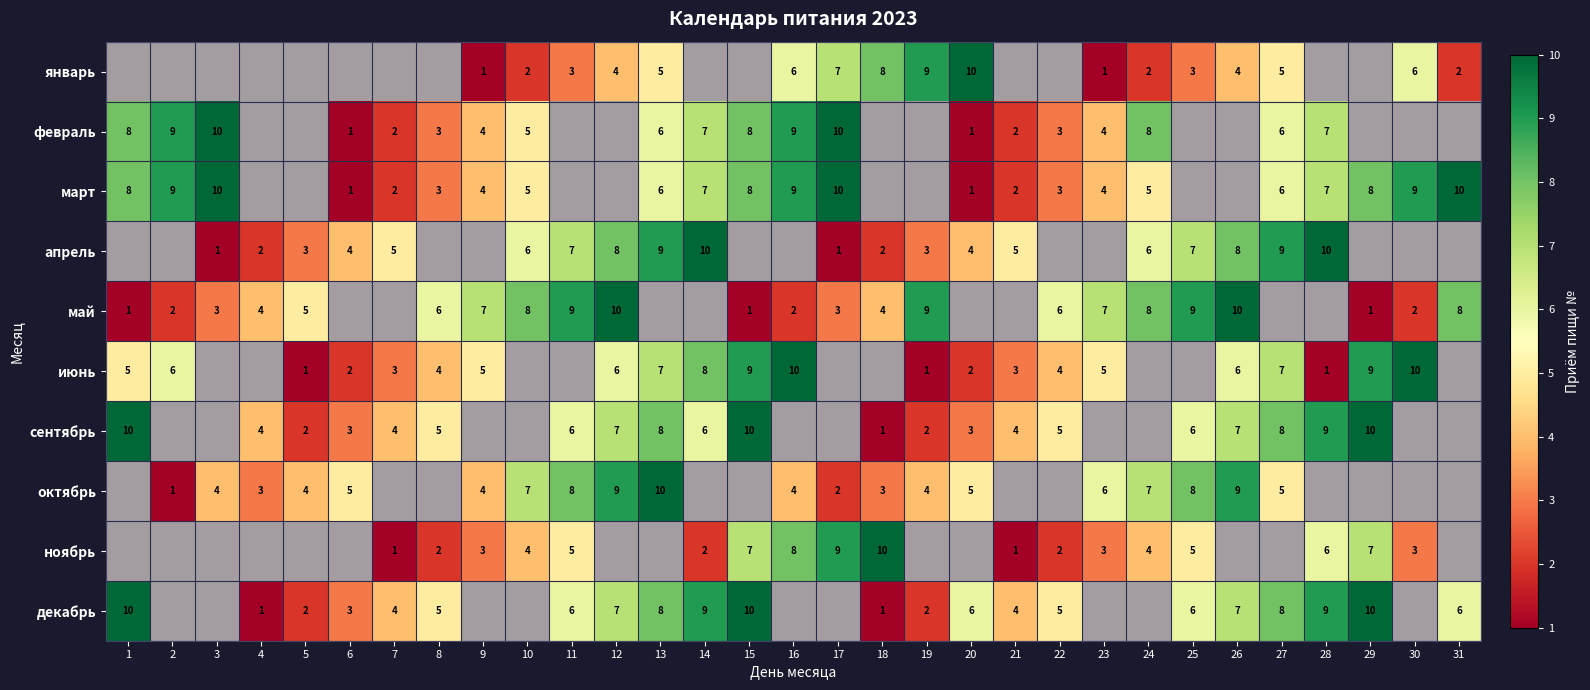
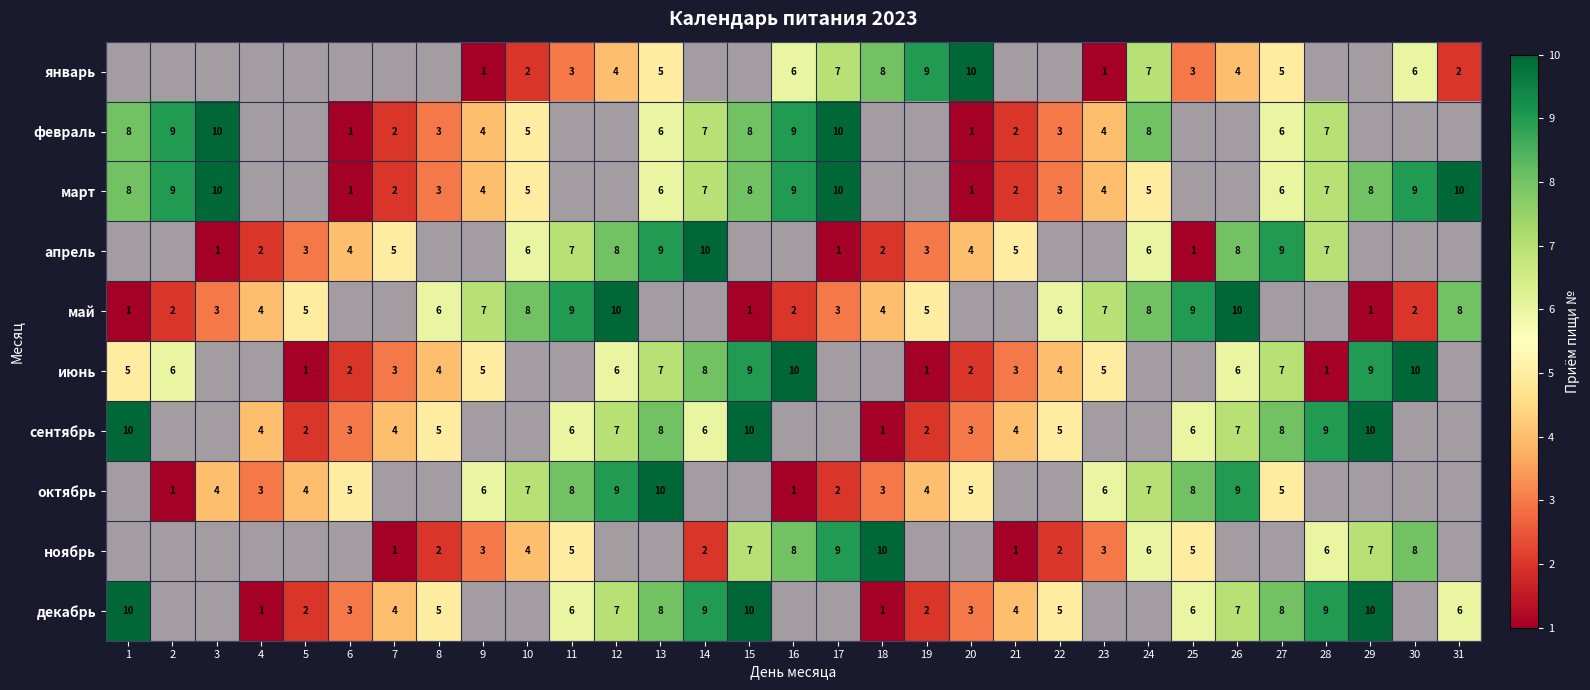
  {
    "январь": {
      "9": 1,
      "10": 2,
      "11": 3,
      "12": 4,
      "13": 5,
      "16": 6,
      "17": 7,
      "18": 8,
      "19": 9,
      "20": 10,
      "23": 1,
-     "24": 2,
+     "24": 7,
      "25": 3,
      "26": 4,
      "27": 5,
      "30": 6,
      "31": 2
    },
    "апрель": {
      "3": 1,
      "4": 2,
      "5": 3,
      "6": 4,
      "7": 5,
      "10": 6,
      "11": 7,
      "12": 8,
      "13": 9,
      "14": 10,
      "17": 1,
      "18": 2,
      "19": 3,
      "20": 4,
      "21": 5,
      "24": 6,
-     "25": 7,
+     "25": 1,
      "26": 8,
      "27": 9,
-     "28": 10
+     "28": 7
    },
    "май": {
      "1": 1,
      "2": 2,
      "3": 3,
      "4": 4,
      "5": 5,
      "8": 6,
      "9": 7,
      "10": 8,
      "11": 9,
      "12": 10,
      "15": 1,
      "16": 2,
      "17": 3,
      "18": 4,
-     "19": 9,
+     "19": 5,
      "22": 6,
      "23": 7,
      "24": 8,
      "25": 9,
      "26": 10,
      "29": 1,
      "30": 2,
      "31": 8
    },
    "октябрь": {
      "2": 1,
      "3": 4,
      "4": 3,
      "5": 4,
      "6": 5,
-     "9": 4,
+     "9": 6,
      "10": 7,
      "11": 8,
      "12": 9,
      "13": 10,
-     "16": 4,
+     "16": 1,
      "17": 2,
      "18": 3,
      "19": 4,
      "20": 5,
      "23": 6,
      "24": 7,
      "25": 8,
      "26": 9,
      "27": 5
    },
    "ноябрь": {
      "7": 1,
      "8": 2,
      "9": 3,
      "10": 4,
      "11": 5,
      "14": 2,
      "15": 7,
      "16": 8,
      "17": 9,
      "18": 10,
      "21": 1,
      "22": 2,
      "23": 3,
-     "24": 4,
+     "24": 6,
      "25": 5,
      "28": 6,
      "29": 7,
-     "30": 3
+     "30": 8
    },
    "декабрь": {
      "1": 10,
      "4": 1,
      "5": 2,
      "6": 3,
      "7": 4,
      "8": 5,
      "11": 6,
      "12": 7,
      "13": 8,
      "14": 9,
      "15": 10,
      "18": 1,
      "19": 2,
-     "20": 6,
+     "20": 3,
      "21": 4,
      "22": 5,
      "25": 6,
      "26": 7,
      "27": 8,
      "28": 9,
      "29": 10,
      "31": 6
    }
  }
